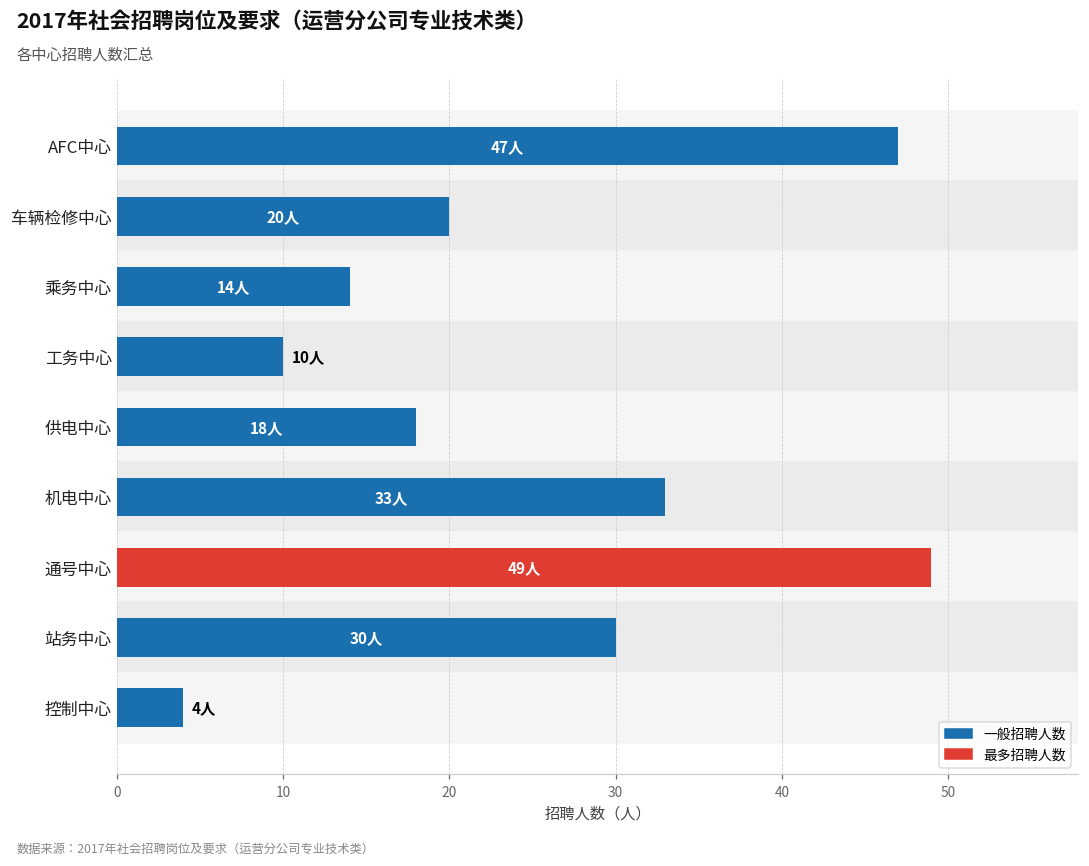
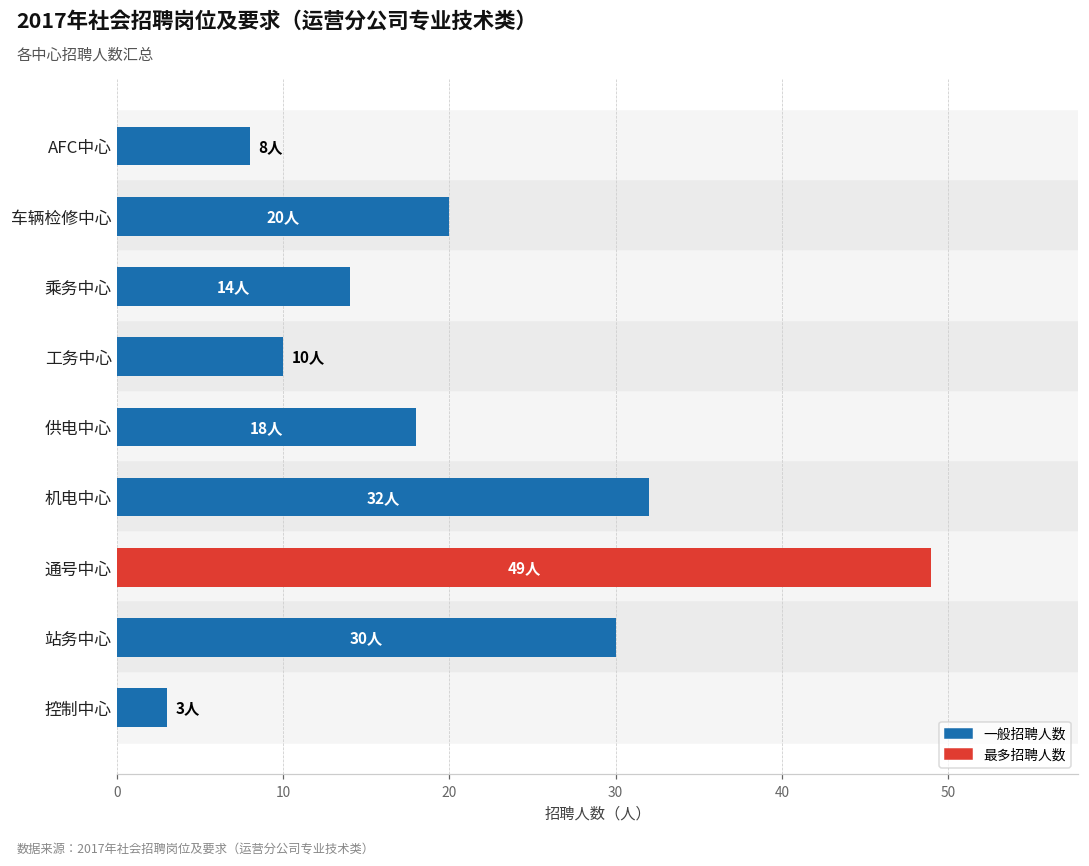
  {
-   "AFC中心": "47人",
+   "AFC中心": "8人",
    "车辆检修中心": "20人",
    "乘务中心": "14人",
    "工务中心": "10人",
    "供电中心": "18人",
-   "机电中心": "33人",
+   "机电中心": "32人",
    "通号中心": "49人",
    "站务中心": "30人",
-   "控制中心": "4人"
+   "控制中心": "3人"
  }
